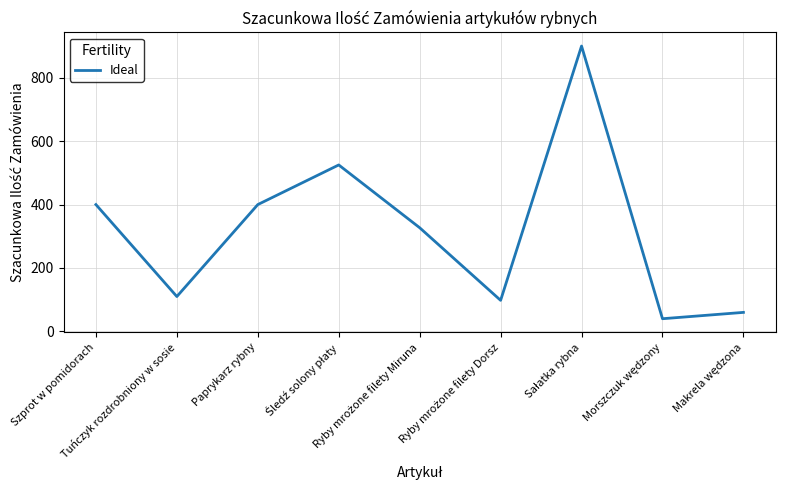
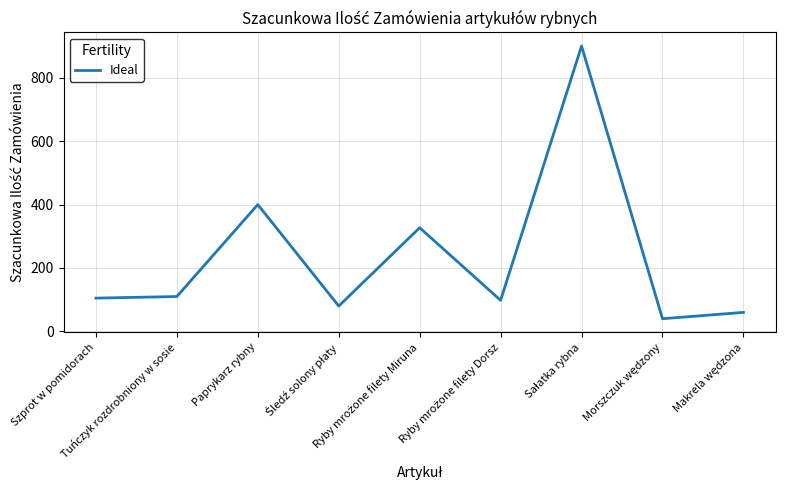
  {
-   "Szprot w pomidorach": 400,
+   "Szprot w pomidorach": 110,
    "Tuńczyk rozdrobniony w sosie": 110,
    "Paprykarz rybny": 400,
-   "Śledź solony płaty": 530,
+   "Śledź solony płaty": 80,
    "Ryby mrożone filety Miruna": 330,
    "Ryby mrożone filety Dorsz": 100,
    "Sałatka rybna": 900,
    "Morszczuk wędzony": 40,
    "Makrela wędzona": 60
  }
